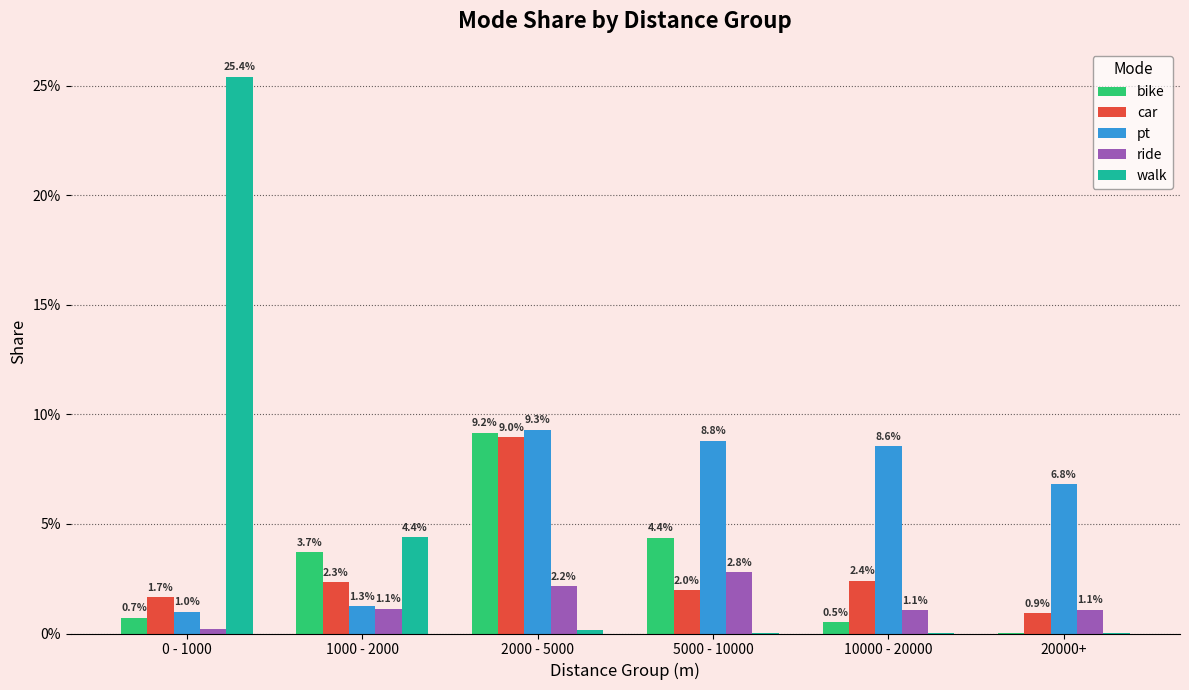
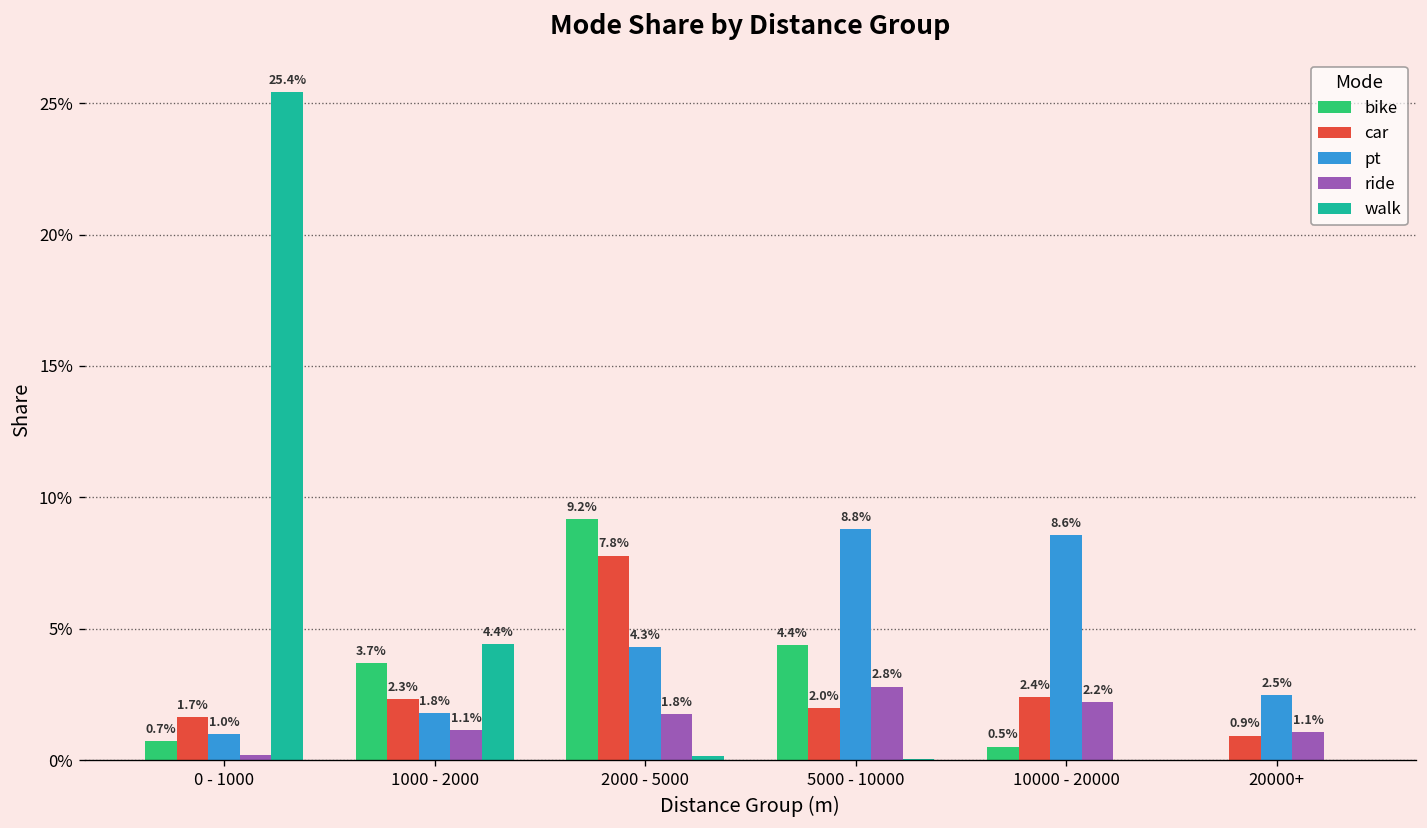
  {
    "car": {
      "0 - 1000": "1.7%",
      "1000 - 2000": "2.3%",
-     "2000 - 5000": "9.0%",
+     "2000 - 5000": "7.8%",
      "5000 - 10000": "2.0%",
      "10000 - 20000": "2.4%",
      "20000+": "0.9%"
    },
    "pt": {
      "0 - 1000": "1.0%",
-     "1000 - 2000": "1.3%",
-     "2000 - 5000": "9.3%",
+     "1000 - 2000": "1.8%",
+     "2000 - 5000": "4.3%",
      "5000 - 10000": "8.8%",
      "10000 - 20000": "8.6%",
-     "20000+": "6.8%"
+     "20000+": "2.5%"
    },
    "ride": {
      "1000 - 2000": "1.1%",
-     "2000 - 5000": "2.2%",
+     "2000 - 5000": "1.8%",
      "5000 - 10000": "2.8%",
-     "10000 - 20000": "1.1%",
+     "10000 - 20000": "2.2%",
      "20000+": "1.1%"
    }
  }
